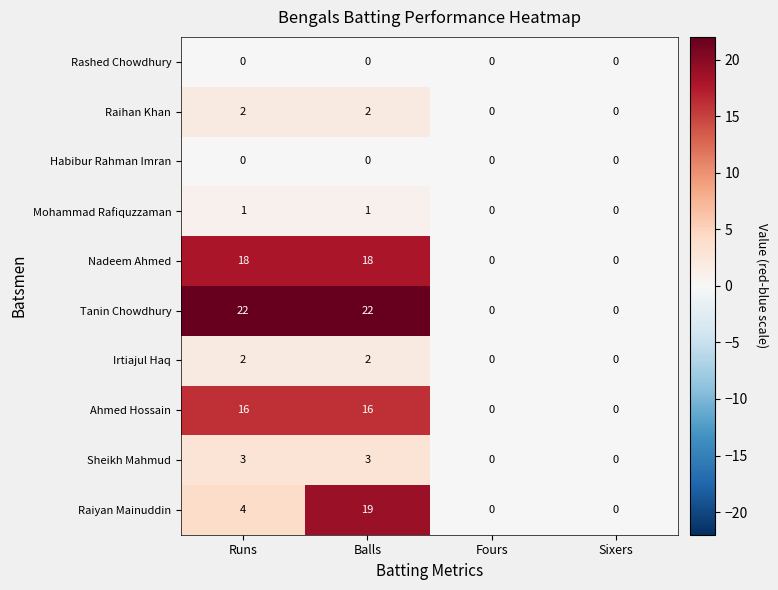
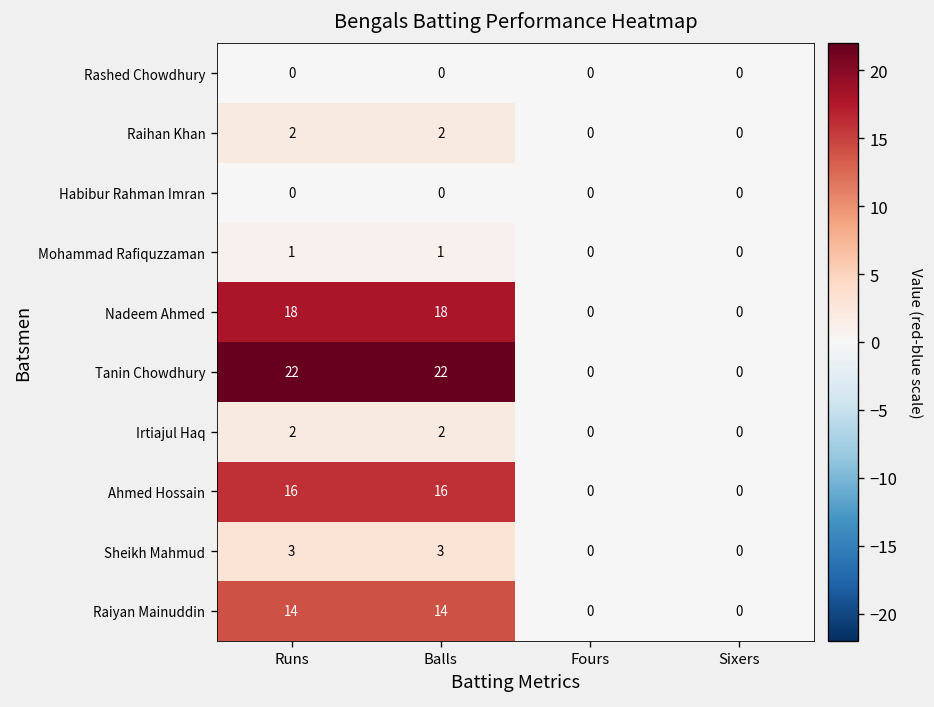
  {
    "Rashed Chowdhury": {
      "Runs": 0,
      "Balls": 0,
      "Fours": 0,
      "Sixers": 0
    },
    "Raihan Khan": {
      "Runs": 2,
      "Balls": 2,
      "Fours": 0,
      "Sixers": 0
    },
    "Habibur Rahman Imran": {
      "Runs": 0,
      "Balls": 0,
      "Fours": 0,
      "Sixers": 0
    },
    "Mohammad Rafiquzzaman": {
      "Runs": 1,
      "Balls": 1,
      "Fours": 0,
      "Sixers": 0
    },
    "Nadeem Ahmed": {
      "Runs": 18,
      "Balls": 18,
      "Fours": 0,
      "Sixers": 0
    },
    "Tanin Chowdhury": {
      "Runs": 22,
      "Balls": 22,
      "Fours": 0,
      "Sixers": 0
    },
    "Irtiajul Haq": {
      "Runs": 2,
      "Balls": 2,
      "Fours": 0,
      "Sixers": 0
    },
    "Ahmed Hossain": {
      "Runs": 16,
      "Balls": 16,
      "Fours": 0,
      "Sixers": 0
    },
    "Sheikh Mahmud": {
      "Runs": 3,
      "Balls": 3,
      "Fours": 0,
      "Sixers": 0
    },
    "Raiyan Mainuddin": {
-     "Runs": 4,
-     "Balls": 19,
+     "Runs": 14,
+     "Balls": 14,
      "Fours": 0,
      "Sixers": 0
    }
  }
